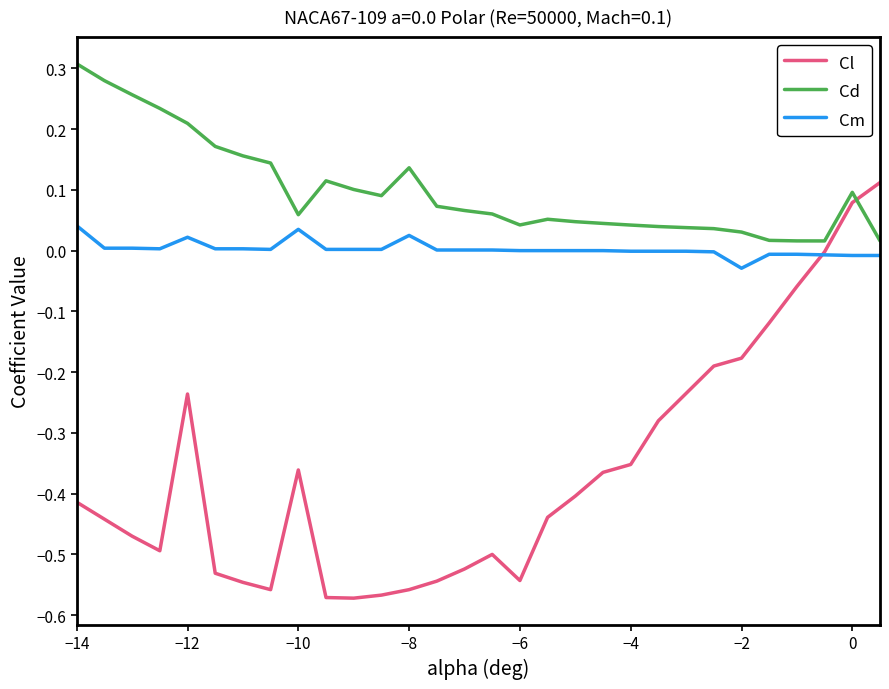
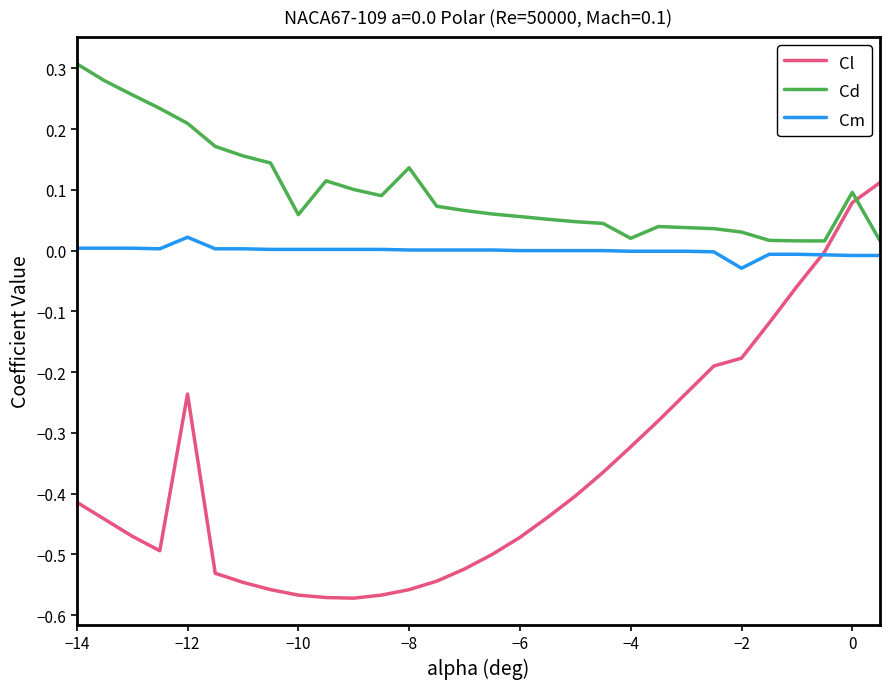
  {
    "Cl": {
      "−14": -0.41,
      "−12": -0.24,
-     "−10": -0.36,
+     "−10": -0.57,
      "−8": -0.56,
-     "−6": -0.54,
-     "−4": -0.35,
+     "−6": -0.47,
+     "−4": -0.32,
      "−2": -0.18,
      "0": 0.08
    },
    "Cd": {
      "−14": 0.31,
      "−12": 0.21,
      "−10": 0.06,
      "−8": 0.14,
-     "−6": 0.04,
-     "−4": 0.04,
+     "−6": 0.06,
+     "−4": 0.02,
      "−2": 0.03,
      "0": 0.10
    },
    "Cm": {
-     "−14": 0.04,
+     "−14": 0.00,
      "−12": 0.02,
-     "−10": 0.04,
-     "−8": 0.03,
+     "−10": 0.00,
+     "−8": 0.00,
      "−6": 0.00,
      "−4": 0.00,
      "−2": -0.03,
      "0": -0.01
    }
  }
